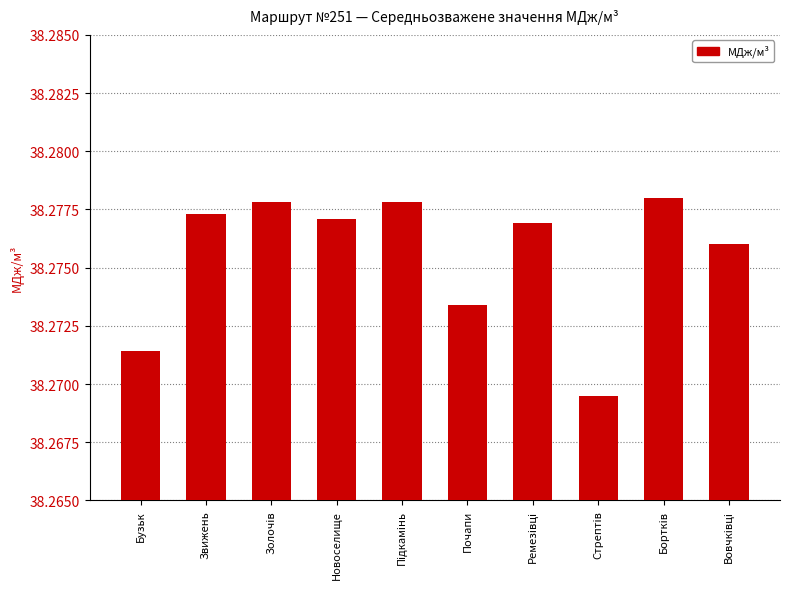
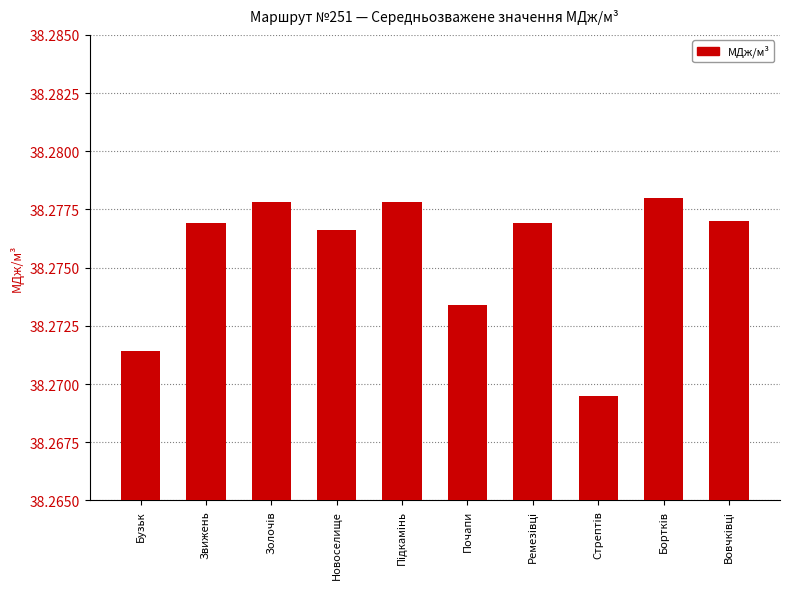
  {
    "Бузьк": 38.2714,
-   "Звижень": 38.2773,
+   "Звижень": 38.2769,
    "Золочів": 38.2778,
-   "Новоселище": 38.2771,
+   "Новоселище": 38.2766,
    "Підкамінь": 38.2778,
    "Почапи": 38.2734,
    "Ремезівці": 38.2769,
    "Стрептів": 38.2695,
    "Бортків": 38.2780,
-   "Вовчківці": 38.276
+   "Вовчківці": 38.277
  }
